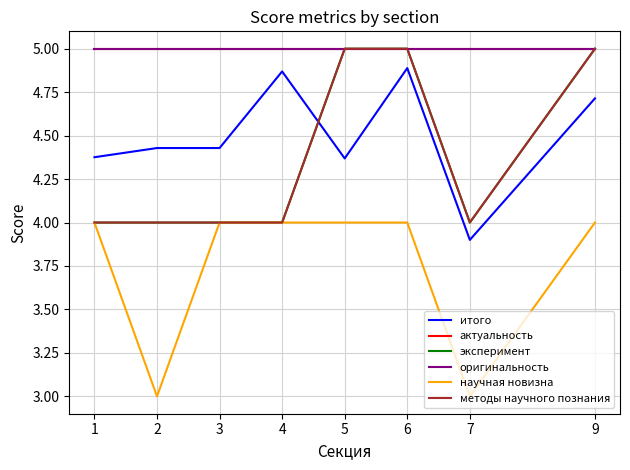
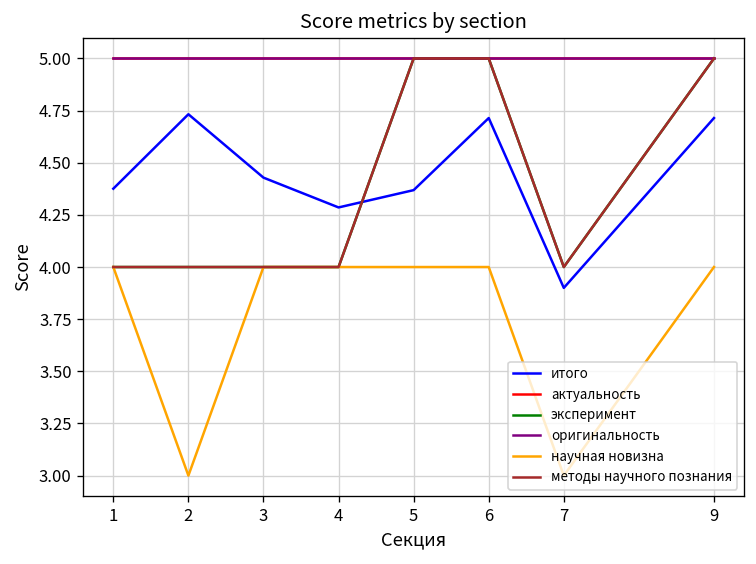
  {
    "итого": {
      "1": 4.38,
-     "2": 4.43,
+     "2": 4.73,
      "3": 4.43,
-     "4": 4.87,
+     "4": 4.29,
      "5": 4.37,
-     "6": 4.89,
+     "6": 4.71,
      "7": 3.90,
      "9": 4.71
    },
    "оригинальность": {
      "1": 5.00,
      "2": 5.00,
      "3": 5.00,
      "4": 5.00,
      "7": 5.00
    },
    "методы научного познания": {
      "2": 4.00,
      "7": 4.00
    },
    "научная новизна": {
      "2": 3.00,
      "5": 4.00,
      "6": 4.00,
      "9": 4.00
    }
  }
